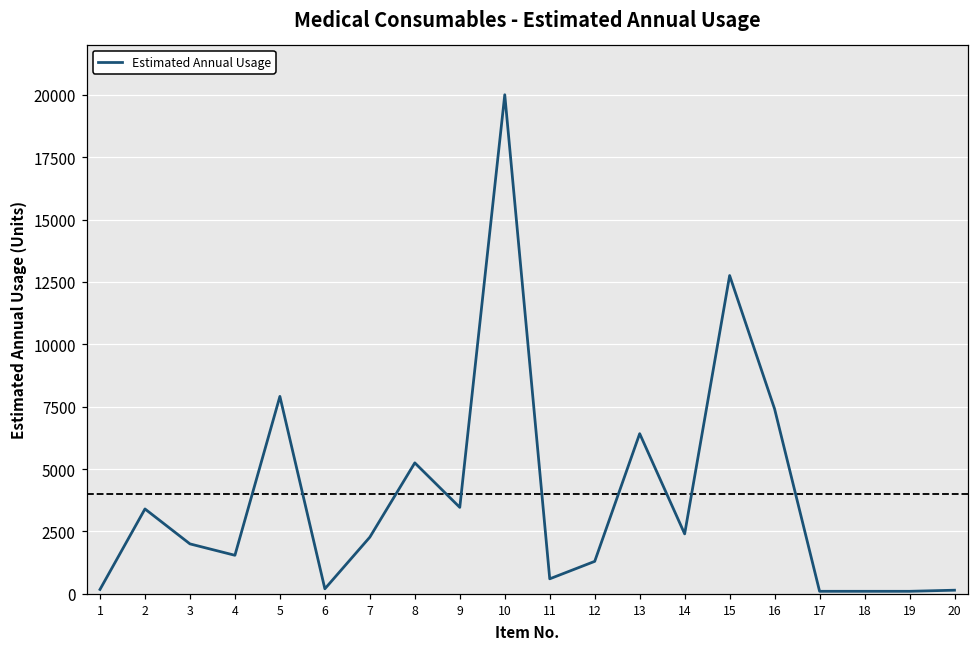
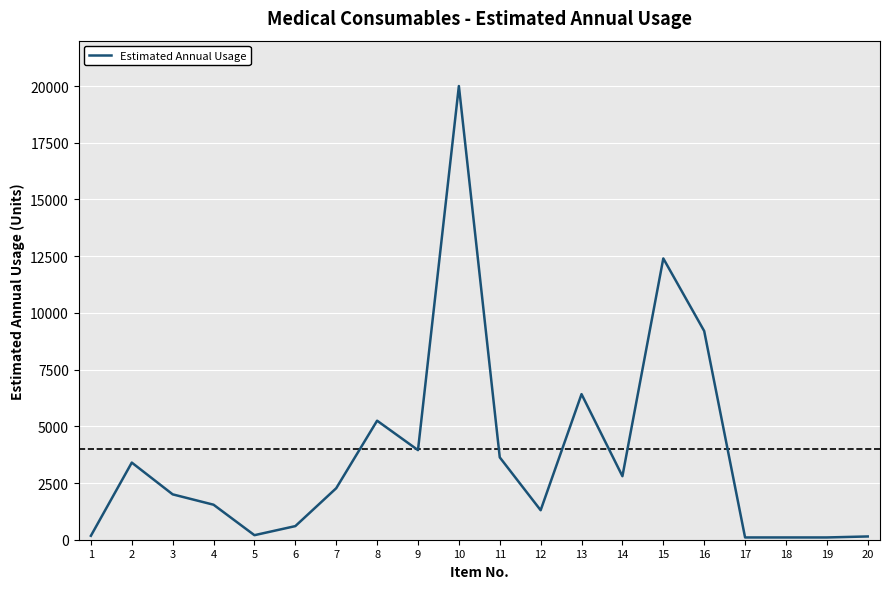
  {
    "1": 200,
    "2": 3400,
    "3": 2000,
    "4": 1500,
-   "5": 7900,
-   "6": 200,
+   "5": 200,
+   "6": 600,
    "7": 2300,
    "8": 5200,
-   "9": 3500,
+   "9": 4000,
    "10": 20000,
-   "11": 600,
+   "11": 3600,
    "12": 1300,
    "13": 6400,
-   "14": 2400,
-   "15": 12800,
-   "16": 7400,
+   "14": 2800,
+   "15": 12400,
+   "16": 9200,
    "17": 100,
    "18": 100,
    "19": 100,
    "20": 100
  }
